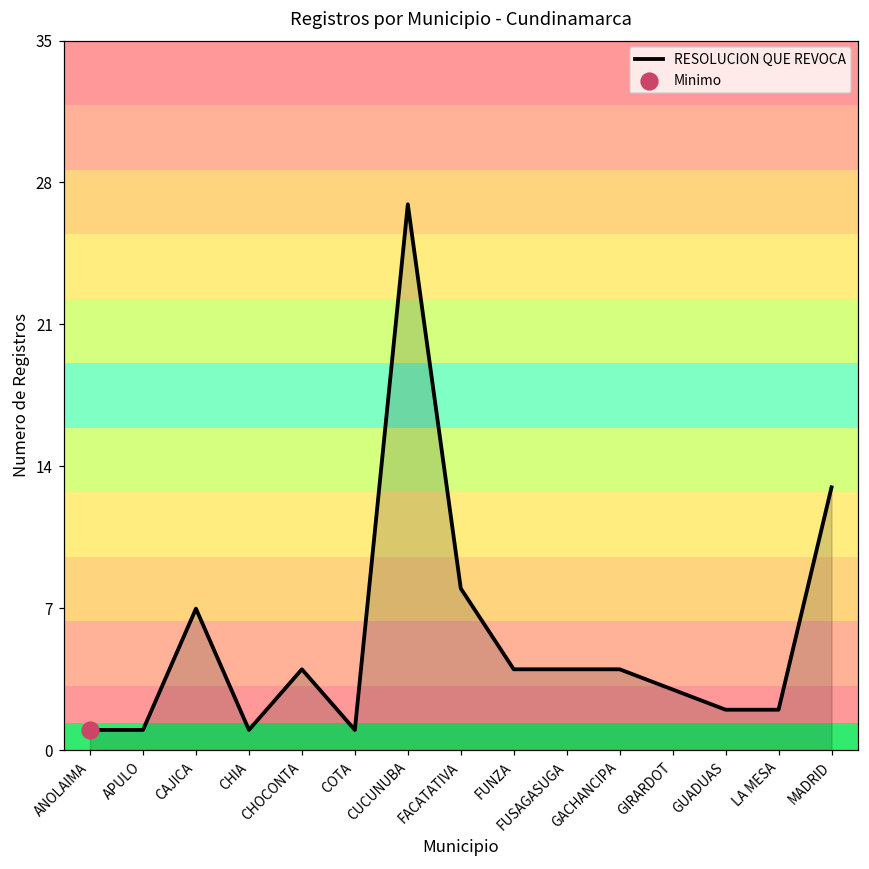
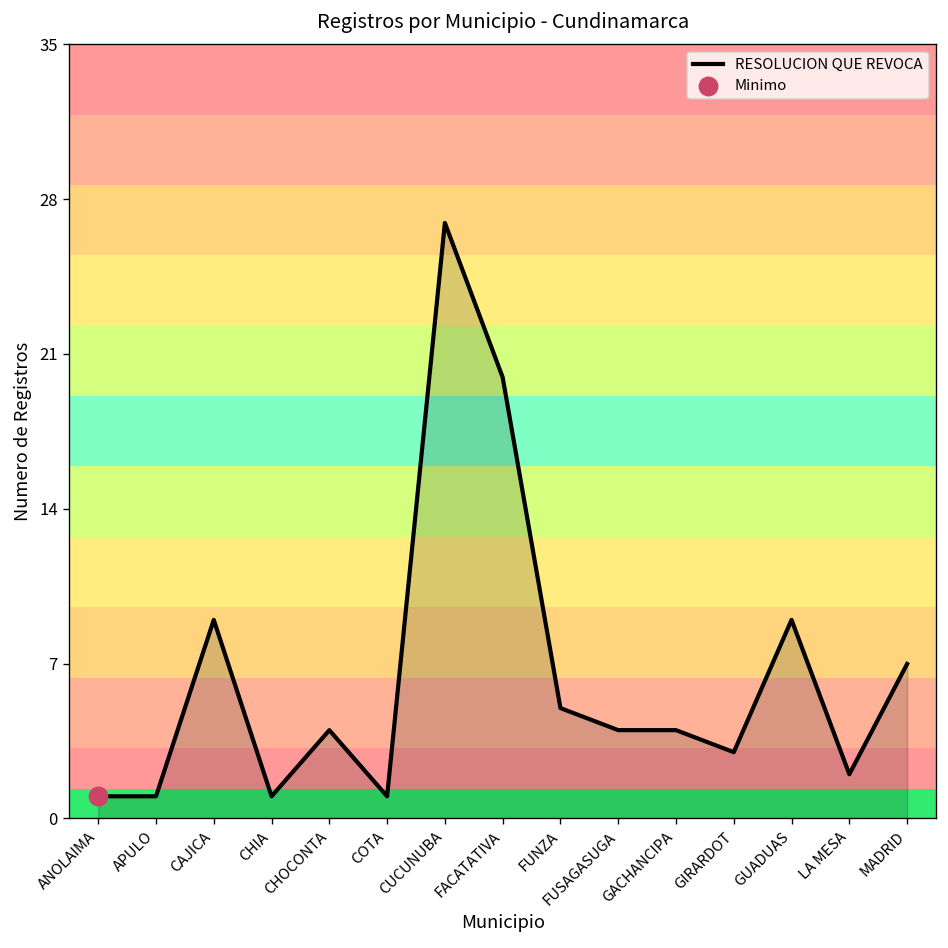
  {
    "RESOLUCION QUE REVOCA": {
      "APULO": 1,
-     "CAJICA": 7,
+     "CAJICA": 9,
      "CHIA": 1,
      "CHOCONTA": 4,
      "COTA": 1,
      "CUCUNUBA": 27,
-     "FACATATIVA": 8,
-     "FUNZA": 4,
+     "FACATATIVA": 20,
+     "FUNZA": 5,
      "FUSAGASUGA": 4,
      "GACHANCIPA": 4,
      "GIRARDOT": 3,
-     "GUADUAS": 2,
+     "GUADUAS": 9,
      "LA MESA": 2,
-     "MADRID": 13
+     "MADRID": 7
    }
  }
